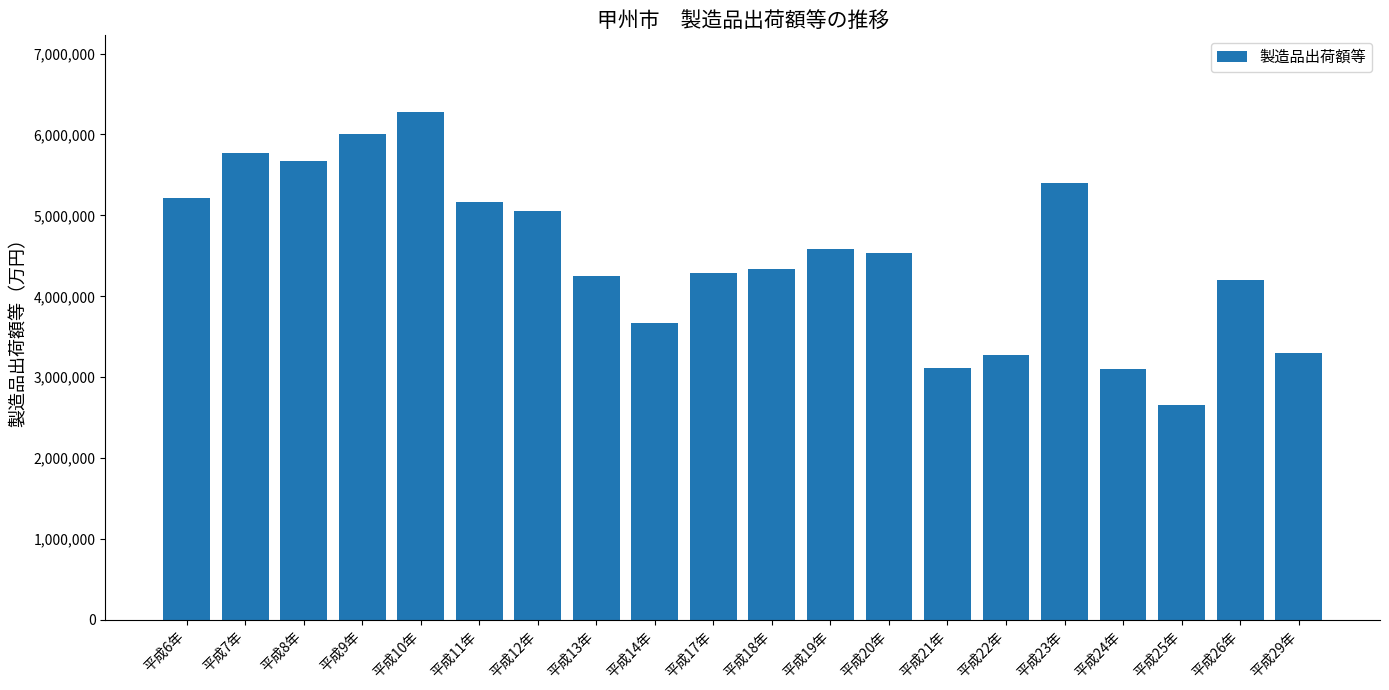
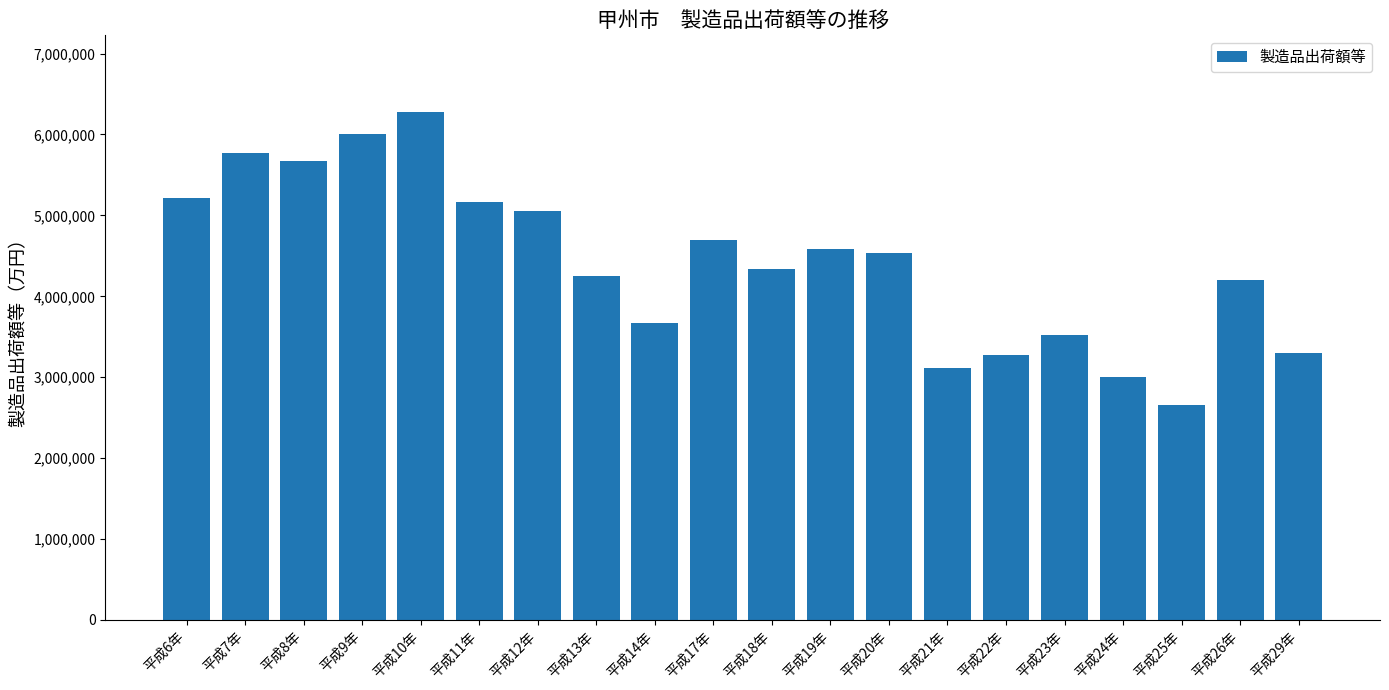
  {
    "平成6年": "5,200,000",
    "平成7年": "5,800,000",
    "平成8年": "5,700,000",
    "平成9年": "6,000,000",
    "平成10年": "6,300,000",
    "平成11年": "5,200,000",
    "平成12年": "5,100,000",
    "平成13年": "4,300,000",
    "平成14年": "3,700,000",
-   "平成17年": "4,300,000",
+   "平成17年": "4,700,000",
    "平成18年": "4,300,000",
    "平成19年": "4,600,000",
    "平成20年": "4,500,000",
    "平成21年": "3,100,000",
    "平成22年": "3,300,000",
-   "平成23年": "5,400,000",
-   "平成24年": "3,100,000",
+   "平成23年": "3,500,000",
+   "平成24年": "3,000,000",
    "平成25年": "2,700,000",
    "平成26年": "4,200,000",
    "平成29年": "3,300,000"
  }
